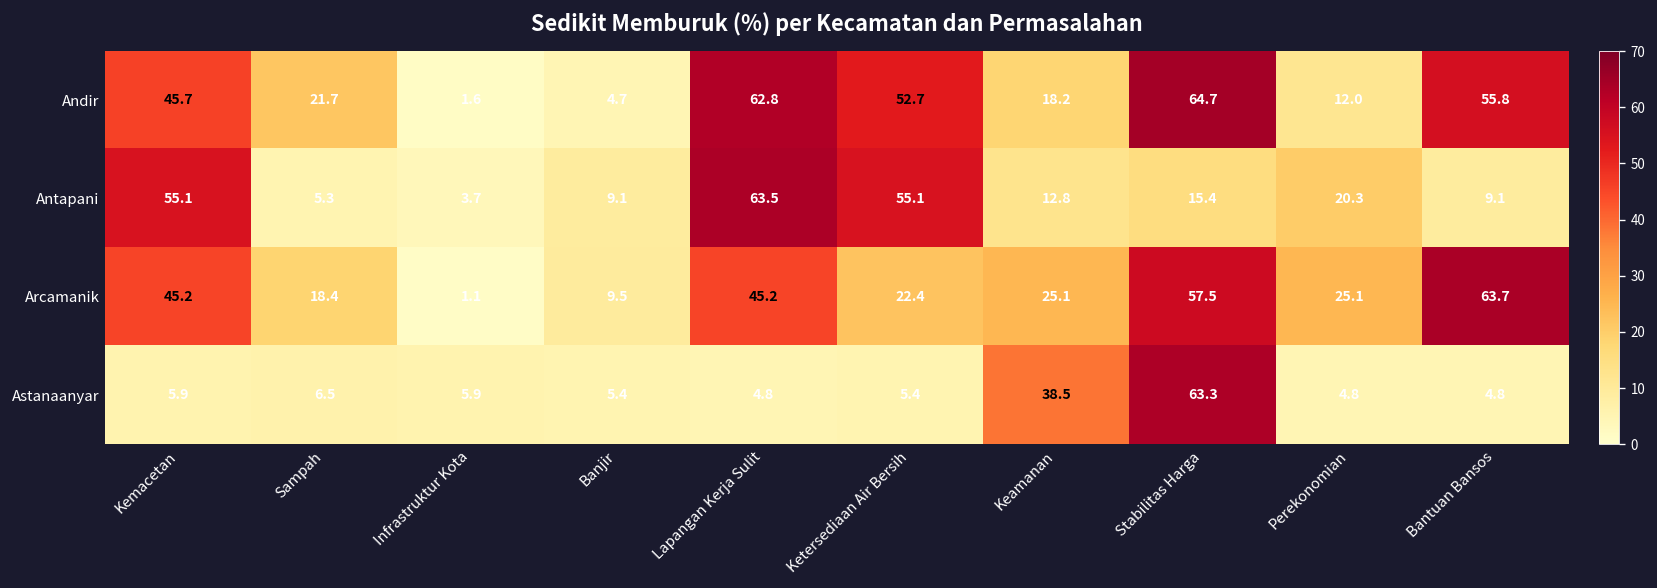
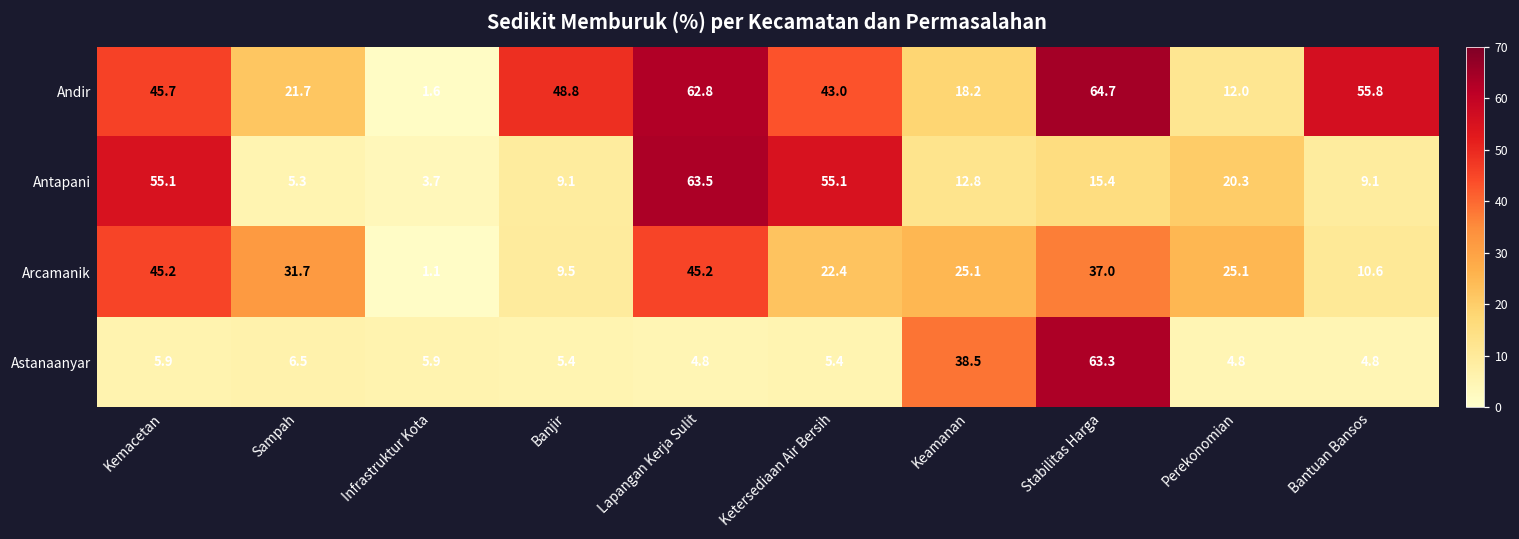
  {
    "Andir": {
      "Kemacetan": 45.7,
      "Sampah": 21.7,
      "Infrastruktur Kota": 1.6,
-     "Banjir": 4.7,
+     "Banjir": 48.8,
      "Lapangan Kerja Sulit": 62.8,
-     "Ketersediaan Air Bersih": 52.7,
+     "Ketersediaan Air Bersih": 43.0,
      "Keamanan": 18.2,
      "Stabilitas Harga": 64.7,
      "Perekonomian": 12.0,
      "Bantuan Bansos": 55.8
    },
    "Antapani": {
      "Kemacetan": 55.1,
      "Sampah": 5.3,
      "Infrastruktur Kota": 3.7,
      "Banjir": 9.1,
      "Lapangan Kerja Sulit": 63.5,
      "Ketersediaan Air Bersih": 55.1,
      "Keamanan": 12.8,
      "Stabilitas Harga": 15.4,
      "Perekonomian": 20.3,
      "Bantuan Bansos": 9.1
    },
    "Arcamanik": {
      "Kemacetan": 45.2,
-     "Sampah": 18.4,
+     "Sampah": 31.7,
      "Infrastruktur Kota": 1.1,
      "Banjir": 9.5,
      "Lapangan Kerja Sulit": 45.2,
      "Ketersediaan Air Bersih": 22.4,
      "Keamanan": 25.1,
-     "Stabilitas Harga": 57.5,
+     "Stabilitas Harga": 37.0,
      "Perekonomian": 25.1,
-     "Bantuan Bansos": 63.7
+     "Bantuan Bansos": 10.6
    },
    "Astanaanyar": {
      "Kemacetan": 5.9,
      "Sampah": 6.5,
      "Infrastruktur Kota": 5.9,
      "Banjir": 5.4,
      "Lapangan Kerja Sulit": 4.8,
      "Ketersediaan Air Bersih": 5.4,
      "Keamanan": 38.5,
      "Stabilitas Harga": 63.3,
      "Perekonomian": 4.8,
      "Bantuan Bansos": 4.8
    }
  }
